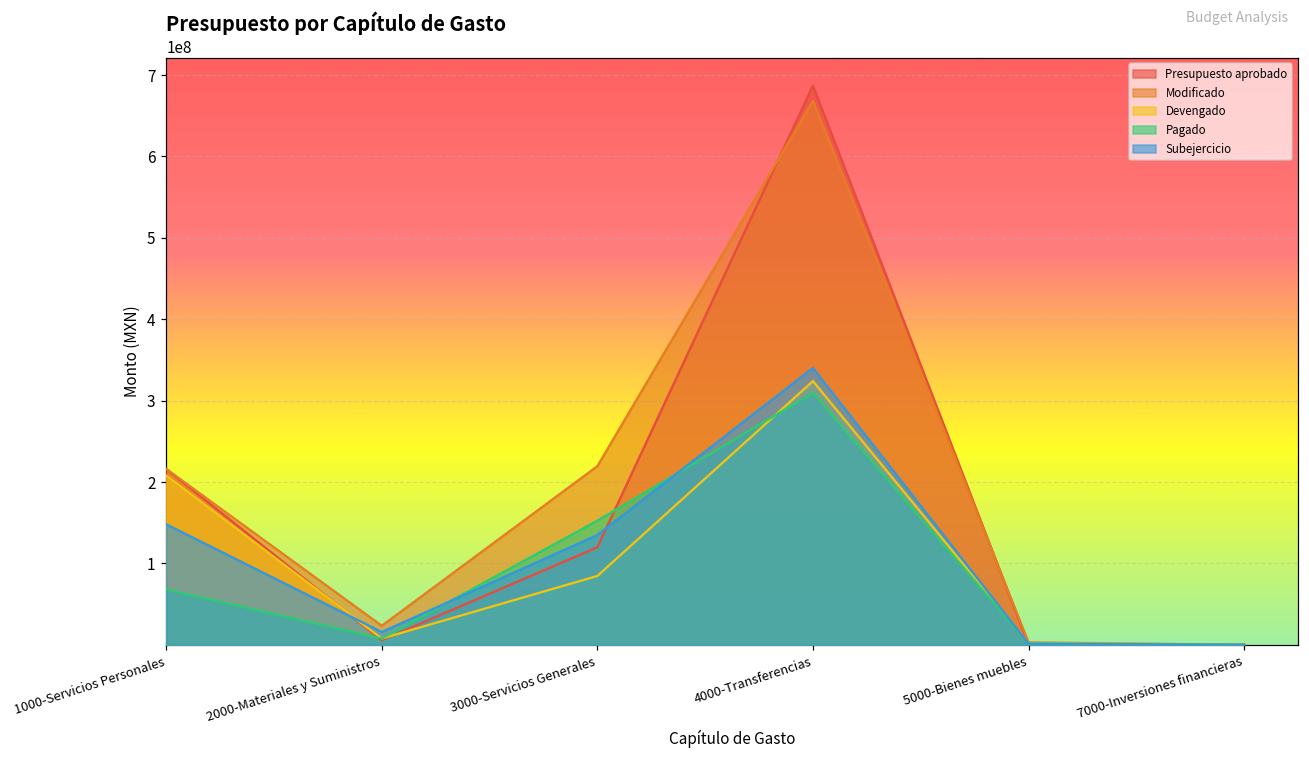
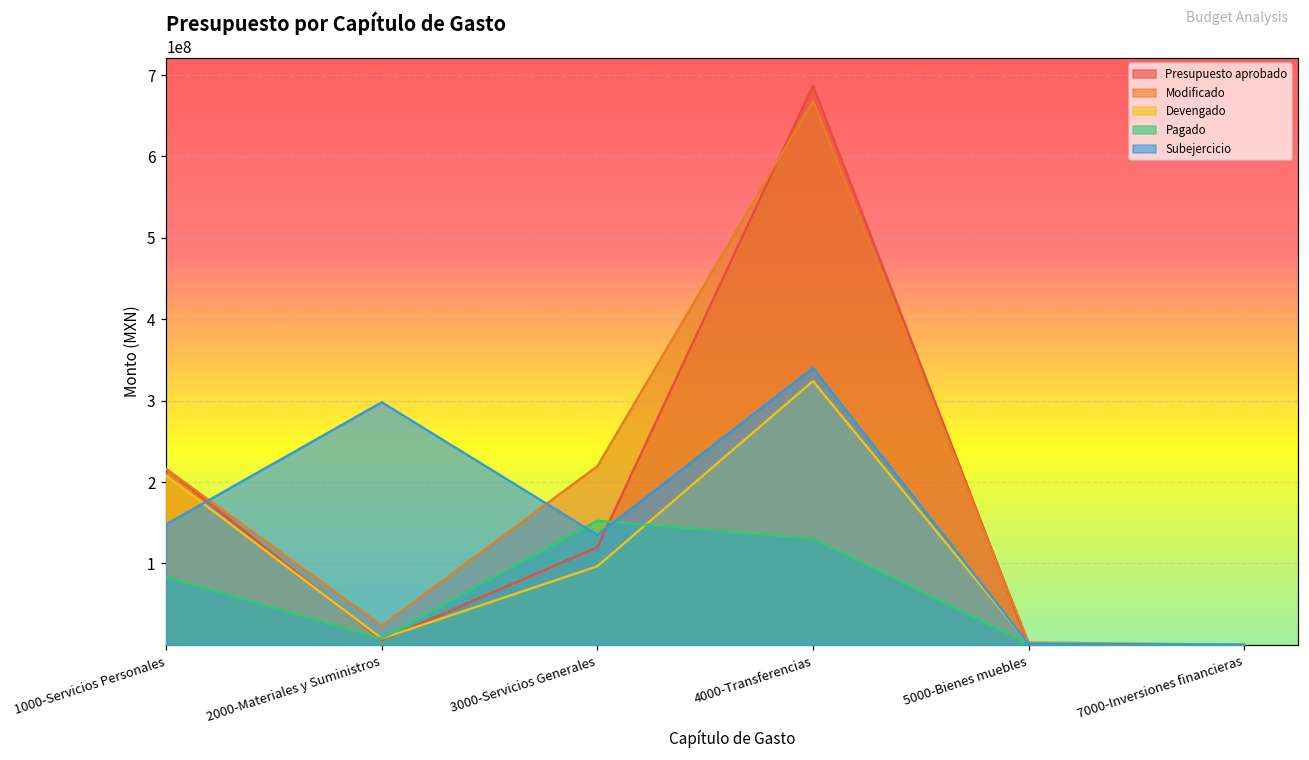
  {
    "Devengado": {
      "1000-Servicios Personales": 210000000,
-     "3000-Servicios Generales": 80000000,
+     "3000-Servicios Generales": 100000000,
      "4000-Transferencias": 320000000
    },
    "Pagado": {
-     "1000-Servicios Personales": 70000000,
+     "1000-Servicios Personales": 80000000,
      "3000-Servicios Generales": 150000000,
-     "4000-Transferencias": 310000000
+     "4000-Transferencias": 130000000
    },
    "Subejercicio": {
      "1000-Servicios Personales": 150000000,
-     "2000-Materiales y Suministros": 20000000,
+     "2000-Materiales y Suministros": 300000000,
      "3000-Servicios Generales": 130000000,
      "4000-Transferencias": 340000000
    }
  }
